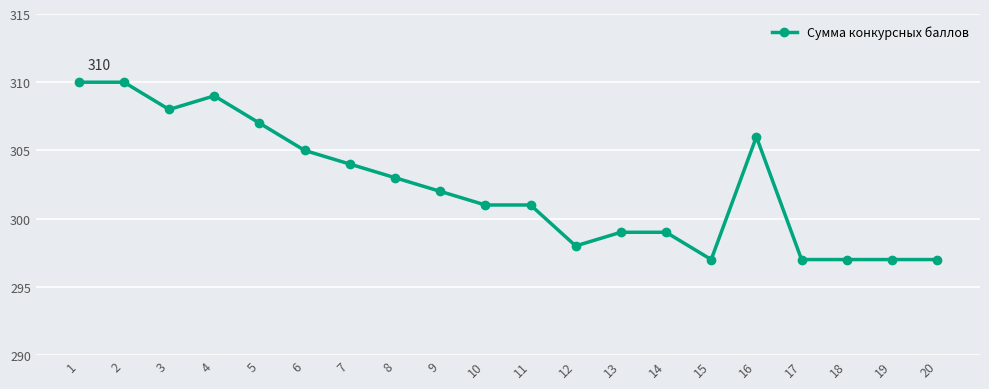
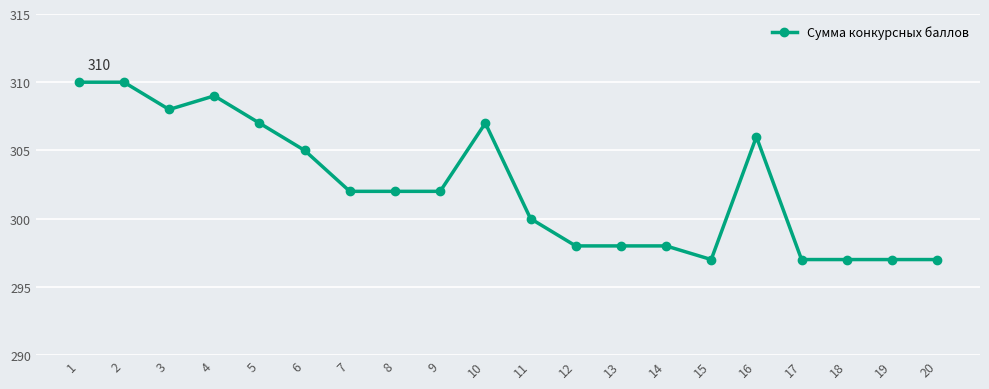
  {
    "3": 308,
    "4": 309,
    "5": 307,
    "6": 305,
-   "7": 304,
-   "8": 303,
+   "7": 302,
+   "8": 302,
    "9": 302,
-   "10": 301,
-   "11": 301,
+   "10": 307,
+   "11": 300,
    "12": 298,
-   "13": 299,
-   "14": 299,
+   "13": 298,
+   "14": 298,
    "15": 297,
    "16": 306,
    "17": 297,
    "18": 297,
    "19": 297,
    "20": 297
  }
